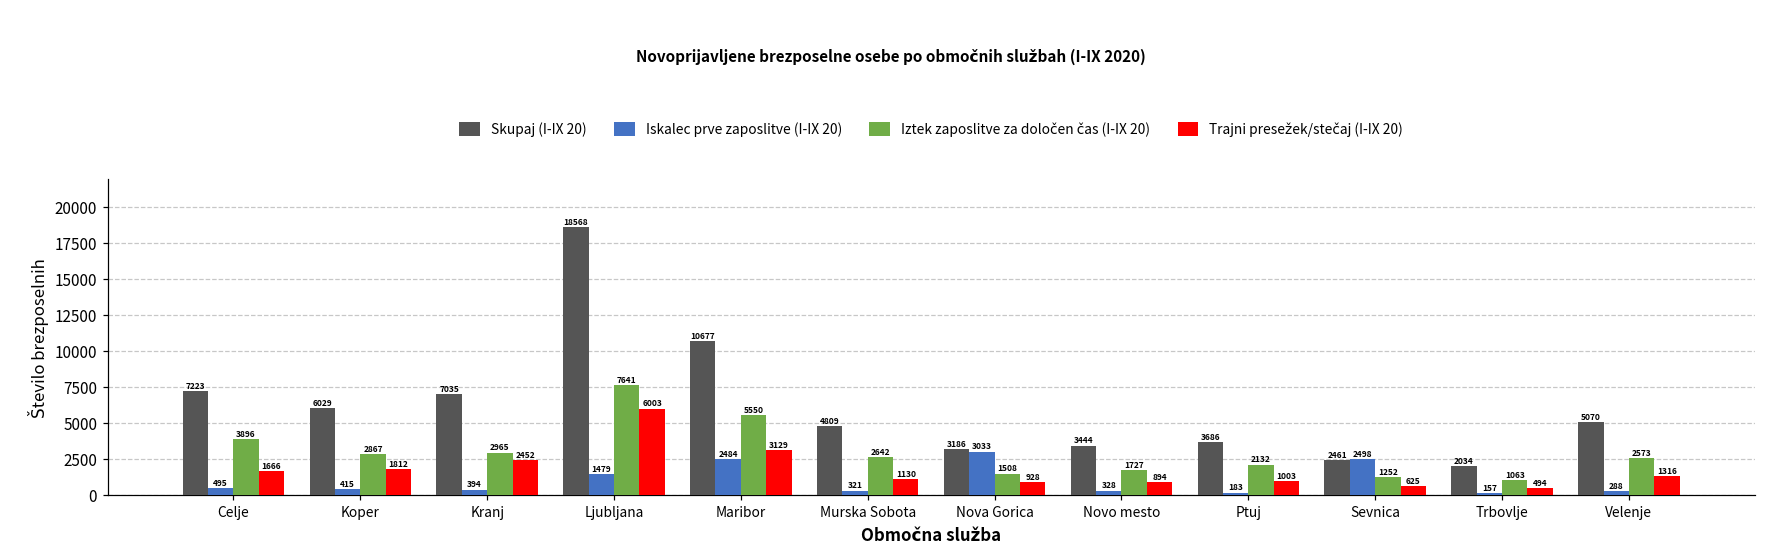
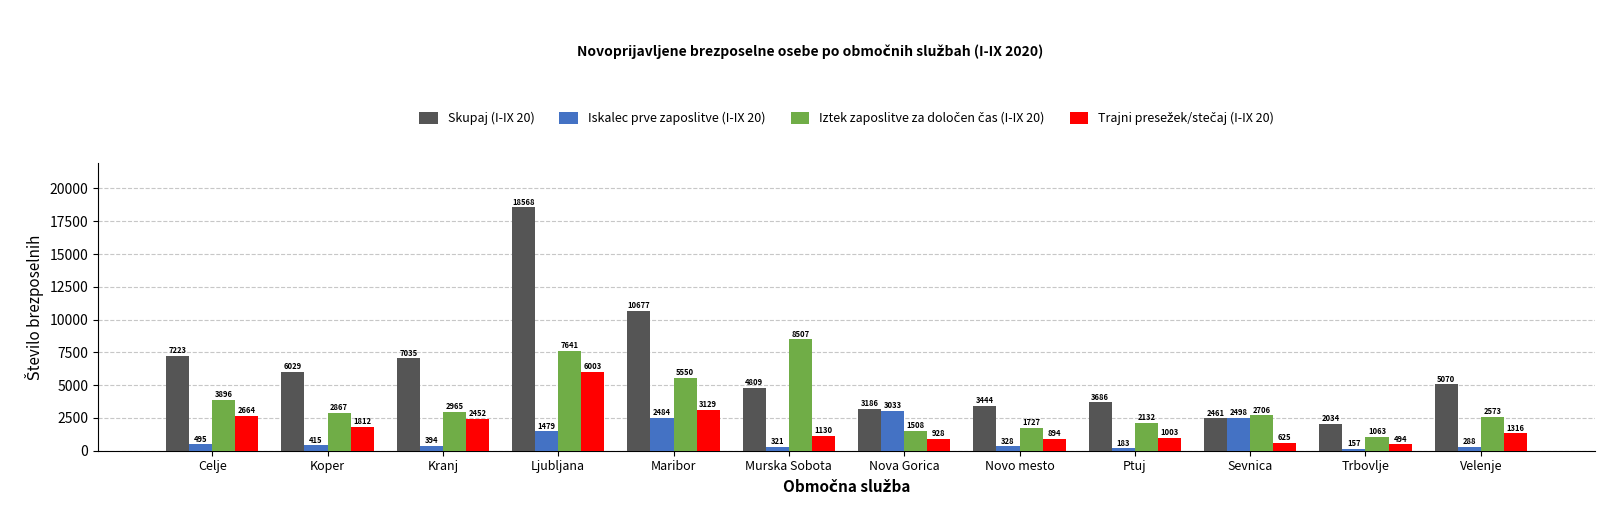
  {
    "Skupaj (I-IX 20)": {
      "Celje": 7223,
      "Koper": 6029,
      "Kranj": 7035,
      "Ljubljana": 18568,
      "Maribor": 10677,
      "Murska Sobota": 4809,
      "Nova Gorica": 3186,
      "Novo mesto": 3444,
      "Ptuj": 3686,
      "Sevnica": 2461,
      "Trbovlje": 2034,
      "Velenje": 5070
    },
    "Iskalec prve zaposlitve (I-IX 20)": {
      "Celje": 495,
      "Koper": 415,
      "Kranj": 394,
      "Ljubljana": 1479,
      "Maribor": 2484,
      "Murska Sobota": 321,
      "Nova Gorica": 3033,
      "Novo mesto": 328,
      "Ptuj": 183,
      "Sevnica": 2498,
      "Trbovlje": 157,
      "Velenje": 288
    },
    "Iztek zaposlitve za določen čas (I-IX 20)": {
      "Celje": 3896,
      "Koper": 2867,
      "Kranj": 2965,
      "Ljubljana": 7641,
      "Maribor": 5550,
-     "Murska Sobota": 2642,
+     "Murska Sobota": 8507,
      "Nova Gorica": 1508,
      "Novo mesto": 1727,
      "Ptuj": 2132,
-     "Sevnica": 1252,
+     "Sevnica": 2706,
      "Trbovlje": 1063,
      "Velenje": 2573
    },
    "Trajni presežek/stečaj (I-IX 20)": {
-     "Celje": 1666,
+     "Celje": 2664,
      "Koper": 1812,
      "Kranj": 2452,
      "Ljubljana": 6003,
      "Maribor": 3129,
      "Murska Sobota": 1130,
      "Nova Gorica": 928,
      "Novo mesto": 894,
      "Ptuj": 1003,
      "Sevnica": 625,
      "Trbovlje": 494,
      "Velenje": 1316
    }
  }
